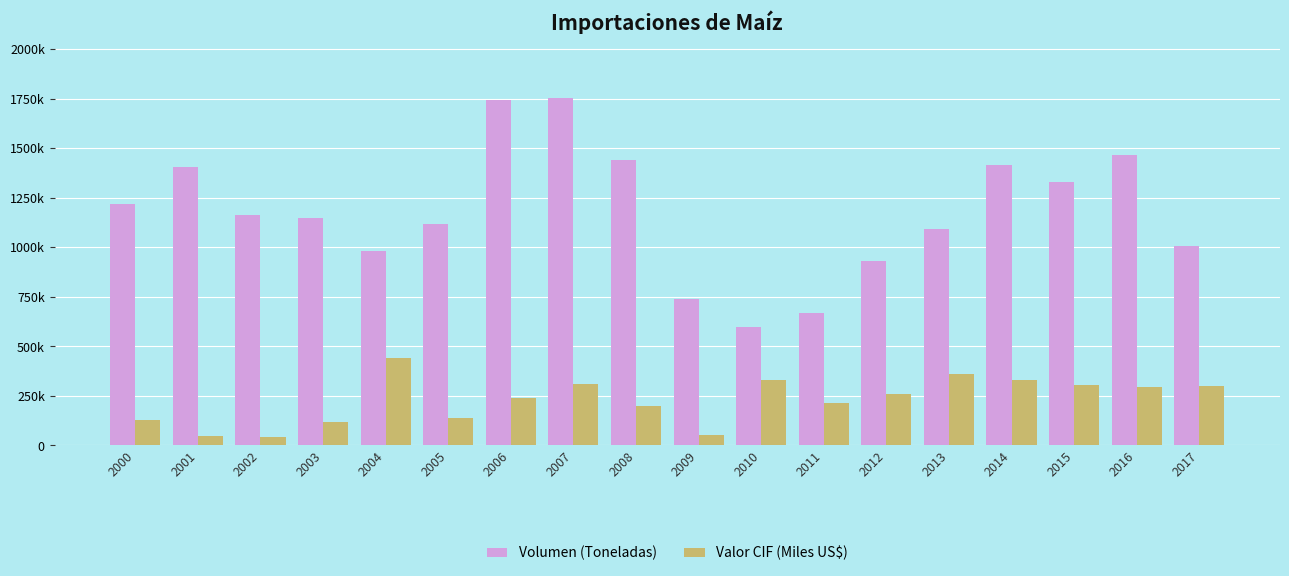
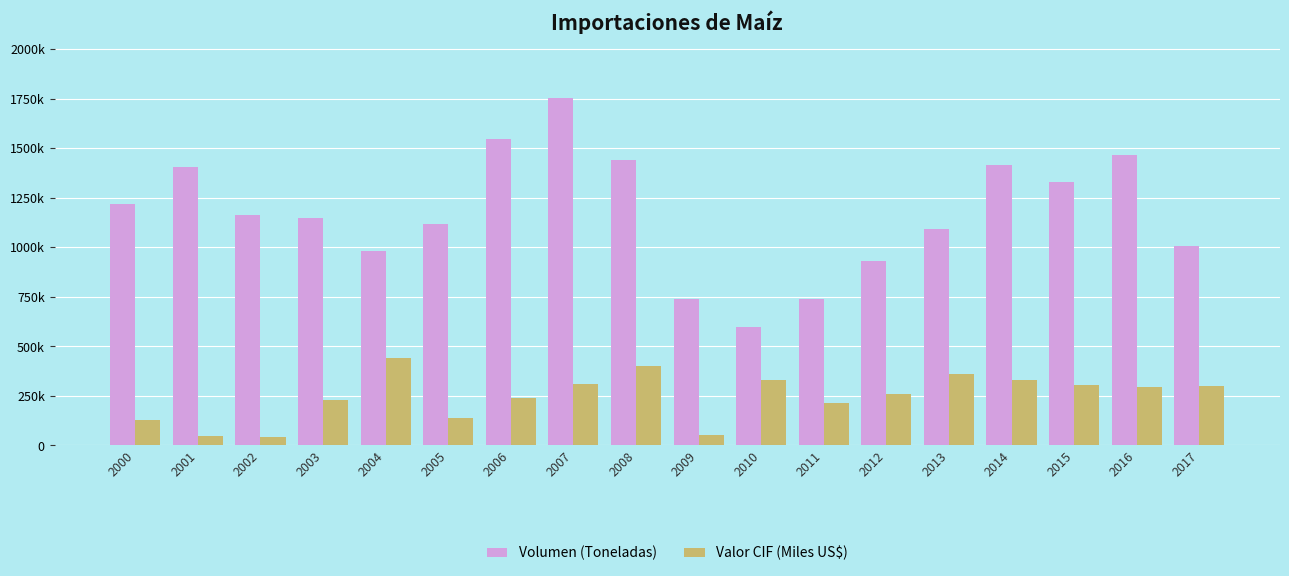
  {
    "Volumen (Toneladas)": {
      "2000": 1220000,
      "2001": 1410000,
      "2002": 1160000,
      "2003": 1140000,
      "2004": 980000,
      "2005": 1120000,
-     "2006": 1740000,
+     "2006": 1540000,
      "2007": 1750000,
      "2008": 1440000,
      "2009": 740000,
      "2010": 600000,
-     "2011": 670000,
+     "2011": 740000,
      "2012": 930000,
      "2013": 1090000,
      "2014": 1410000,
      "2015": 1330000,
      "2016": 1460000,
      "2017": 1000000
    },
    "Valor CIF (Miles US$)": {
      "2000": 130000,
      "2001": 50000,
      "2002": 40000,
-     "2003": 120000,
+     "2003": 230000,
      "2004": 440000,
      "2005": 140000,
      "2006": 240000,
      "2007": 310000,
-     "2008": 200000,
+     "2008": 400000,
      "2009": 50000,
      "2010": 330000,
      "2011": 210000,
      "2012": 260000,
      "2013": 360000,
      "2014": 330000,
      "2015": 310000,
      "2016": 290000,
      "2017": 300000
    }
  }
